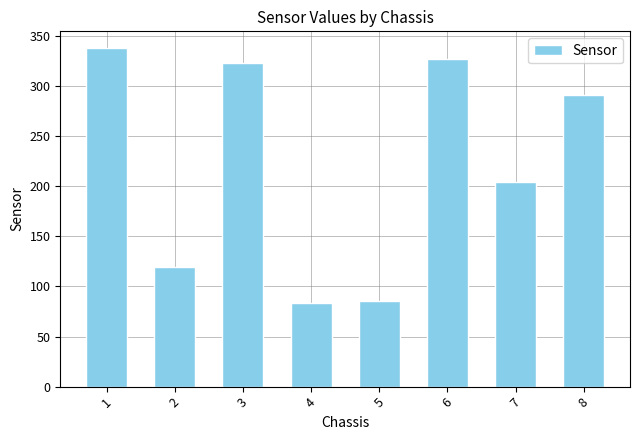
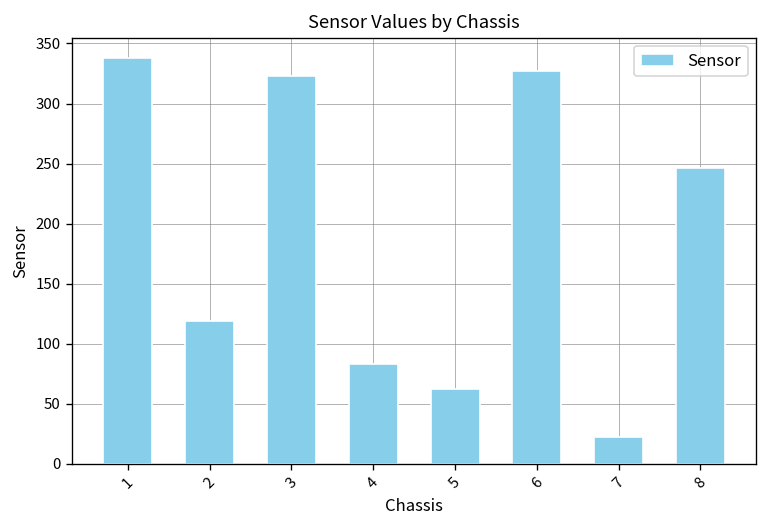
  {
    "1": 338,
    "2": 119,
    "3": 323,
    "4": 83,
-   "5": 85,
+   "5": 62,
    "6": 327,
-   "7": 204,
-   "8": 291
+   "7": 22,
+   "8": 246
  }
